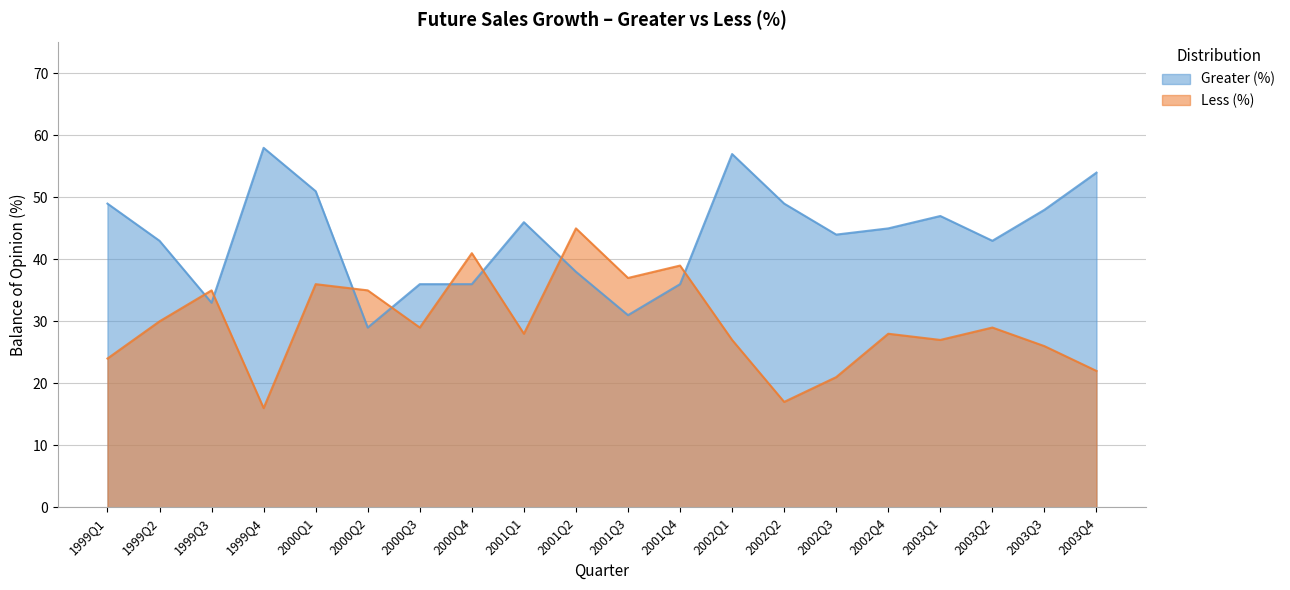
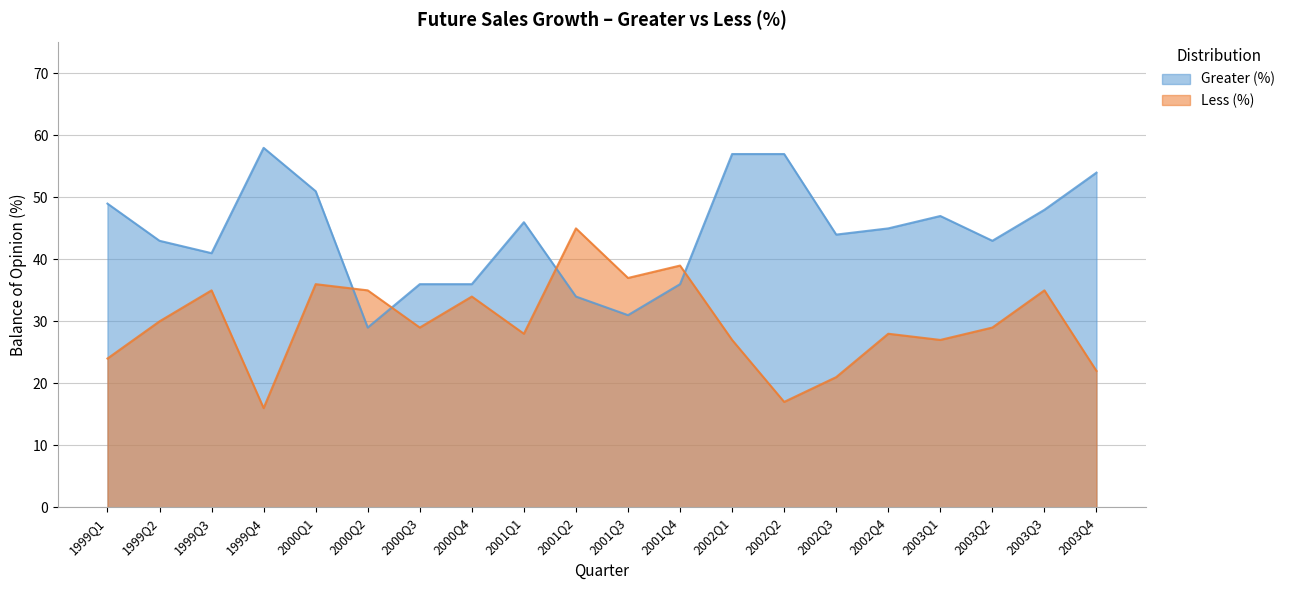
  {
    "Greater (%)": {
      "1999Q1": 49,
      "1999Q2": 43,
-     "1999Q3": 33,
+     "1999Q3": 41,
      "1999Q4": 58,
      "2000Q1": 51,
      "2000Q2": 29,
      "2000Q3": 36,
      "2000Q4": 36,
      "2001Q1": 46,
-     "2001Q2": 38,
+     "2001Q2": 34,
      "2001Q3": 31,
      "2001Q4": 36,
      "2002Q1": 57,
-     "2002Q2": 49,
+     "2002Q2": 57,
      "2002Q3": 44,
      "2002Q4": 45,
      "2003Q1": 47,
      "2003Q2": 43,
      "2003Q3": 48,
      "2003Q4": 54
    },
    "Less (%)": {
      "1999Q1": 24,
      "1999Q2": 30,
      "1999Q3": 35,
      "1999Q4": 16,
      "2000Q1": 36,
      "2000Q2": 35,
      "2000Q3": 29,
-     "2000Q4": 41,
+     "2000Q4": 34,
      "2001Q1": 28,
      "2001Q2": 45,
      "2001Q3": 37,
      "2001Q4": 39,
      "2002Q1": 27,
      "2002Q2": 17,
      "2002Q3": 21,
      "2002Q4": 28,
      "2003Q1": 27,
      "2003Q2": 29,
-     "2003Q3": 26,
+     "2003Q3": 35,
      "2003Q4": 22
    }
  }
